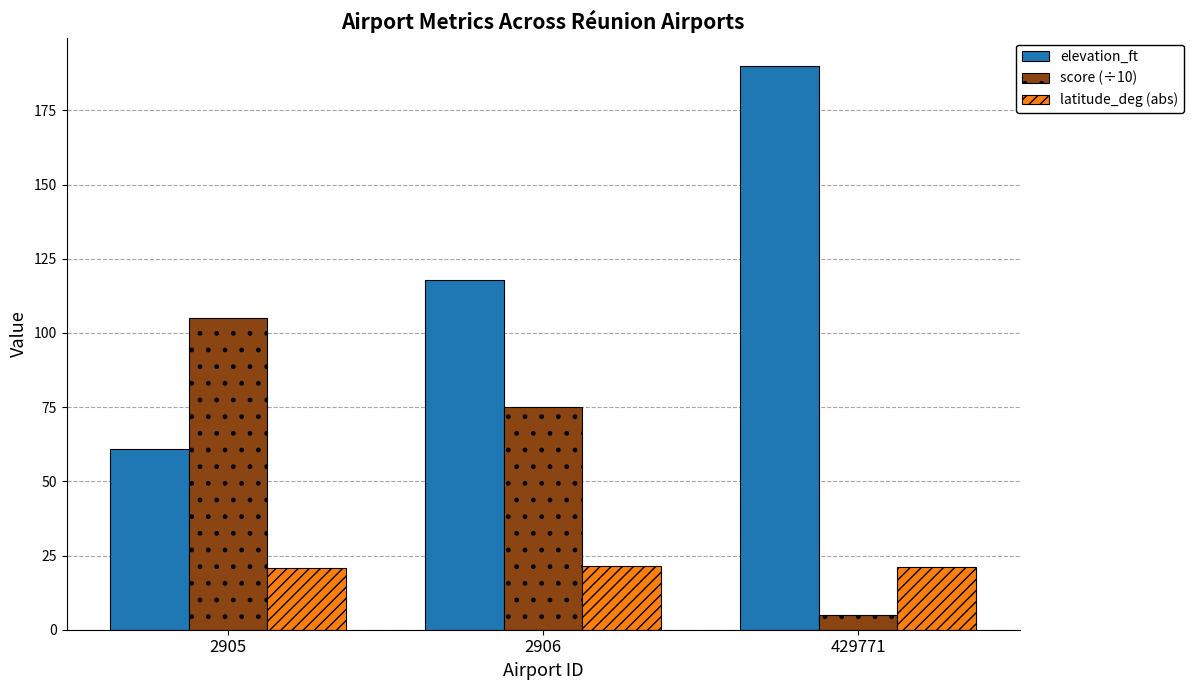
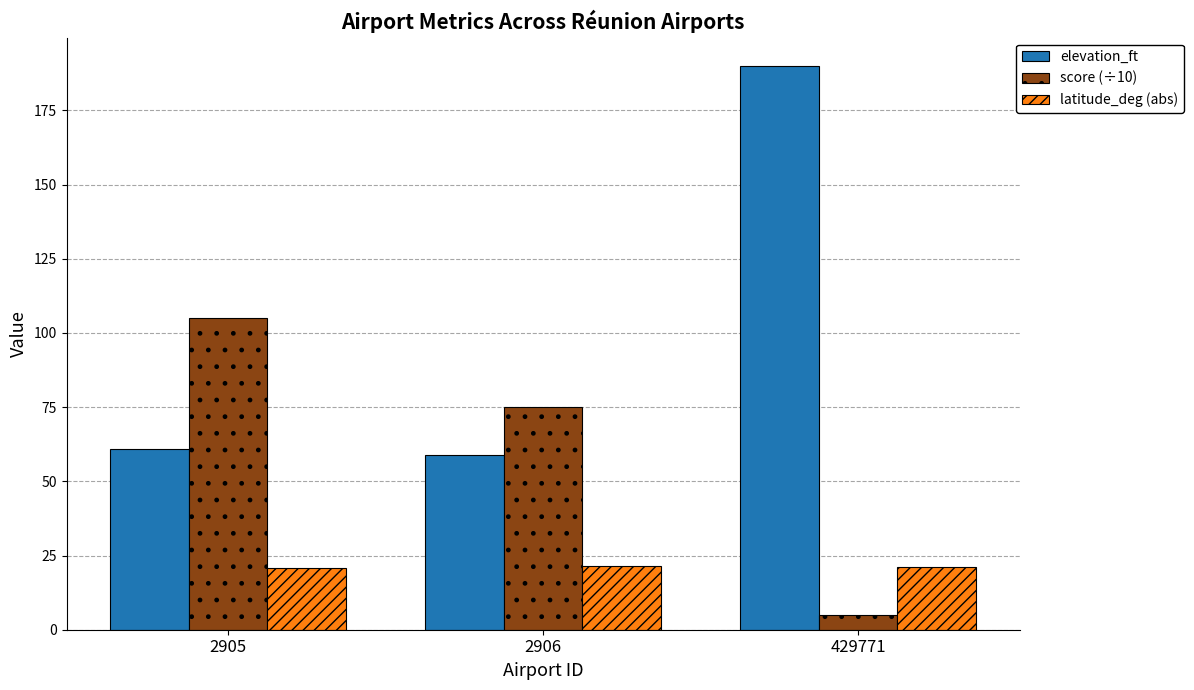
  {
    "elevation_ft": {
      "2905": 61,
-     "2906": 118,
+     "2906": 59,
      "429771": 190
    },
    "score (÷10)": {
      "2905": 105,
      "2906": 75,
      "429771": 5
    },
    "latitude_deg (abs)": {
      "2905": 21,
      "2906": 21,
      "429771": 21
    }
  }
